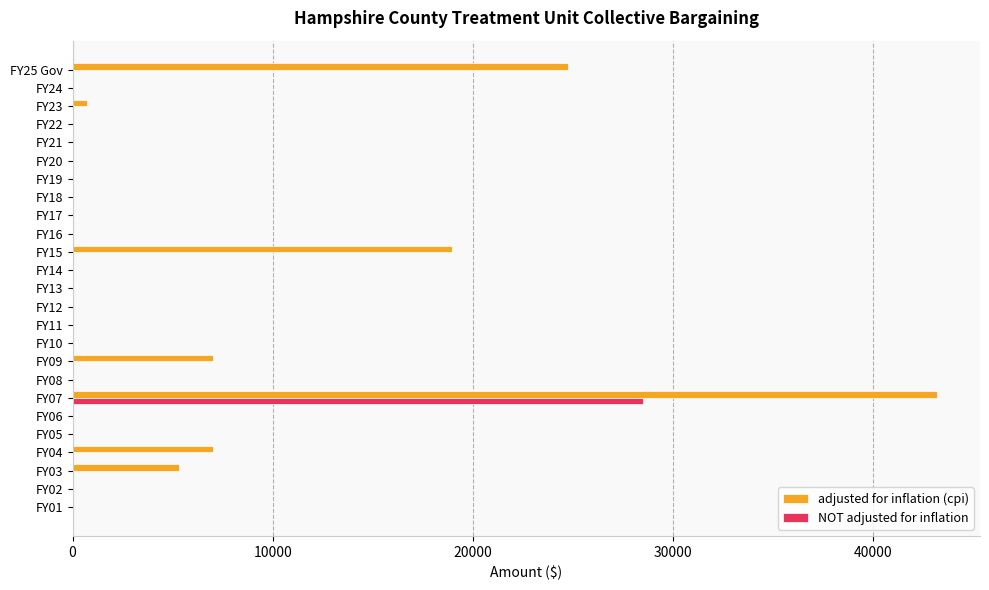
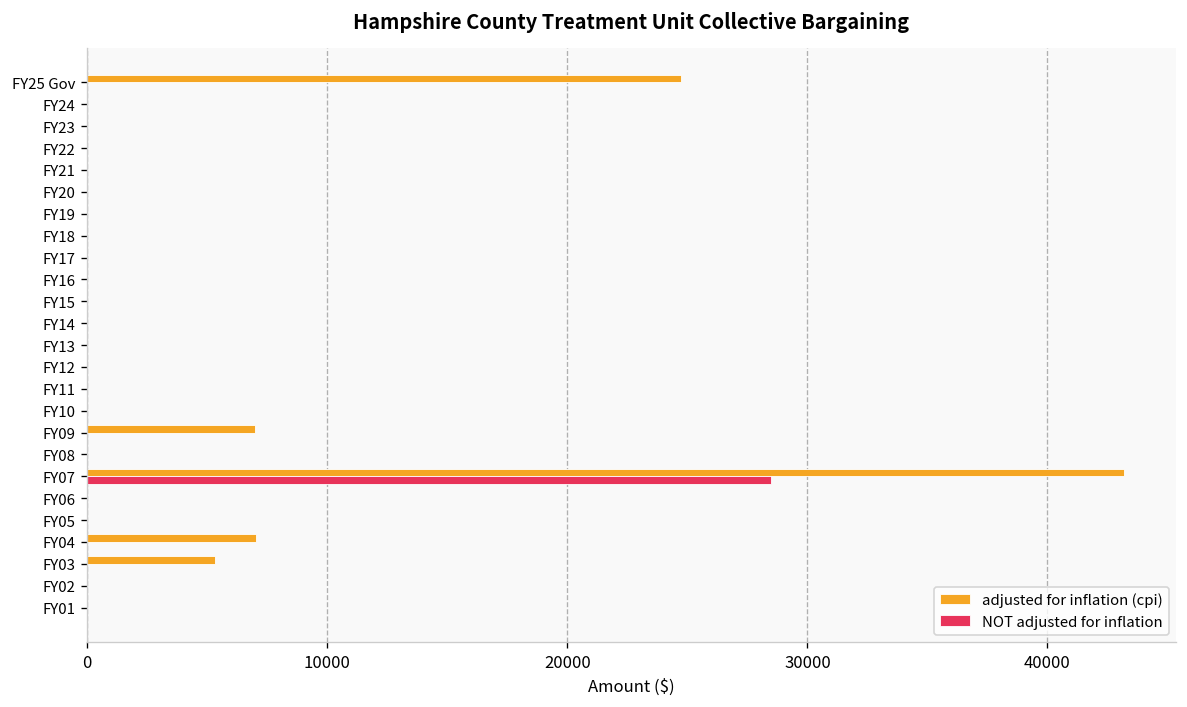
  {
    "adjusted for inflation (cpi)": {
      "FY25 Gov": 24700,
      "FY24": 0,
-     "FY23": 700,
+     "FY23": 0,
      "FY22": 0,
      "FY21": 0,
      "FY20": 0,
      "FY19": 0,
      "FY18": 0,
      "FY17": 0,
      "FY16": 0,
-     "FY15": 19000,
+     "FY15": 0,
      "FY14": 0,
      "FY13": 0,
      "FY12": 0,
      "FY11": 0,
      "FY10": 0,
      "FY09": 7000,
      "FY08": 0,
      "FY07": 43200,
      "FY06": 0,
      "FY05": 0,
      "FY04": 7000,
      "FY03": 5300,
      "FY02": 0,
      "FY01": 0
    },
    "NOT adjusted for inflation": {
      "FY25 Gov": 0,
      "FY24": 0,
      "FY23": 0,
      "FY22": 0,
      "FY21": 0,
      "FY20": 0,
      "FY19": 0,
      "FY18": 0,
      "FY17": 0,
      "FY16": 0,
      "FY15": 0,
      "FY14": 0,
      "FY13": 0,
      "FY12": 0,
      "FY11": 0,
      "FY10": 0,
      "FY09": 0,
      "FY08": 0,
      "FY07": 28500,
      "FY06": 0,
      "FY05": 0,
      "FY04": 0,
      "FY03": 0,
      "FY02": 0,
      "FY01": 0
    }
  }
